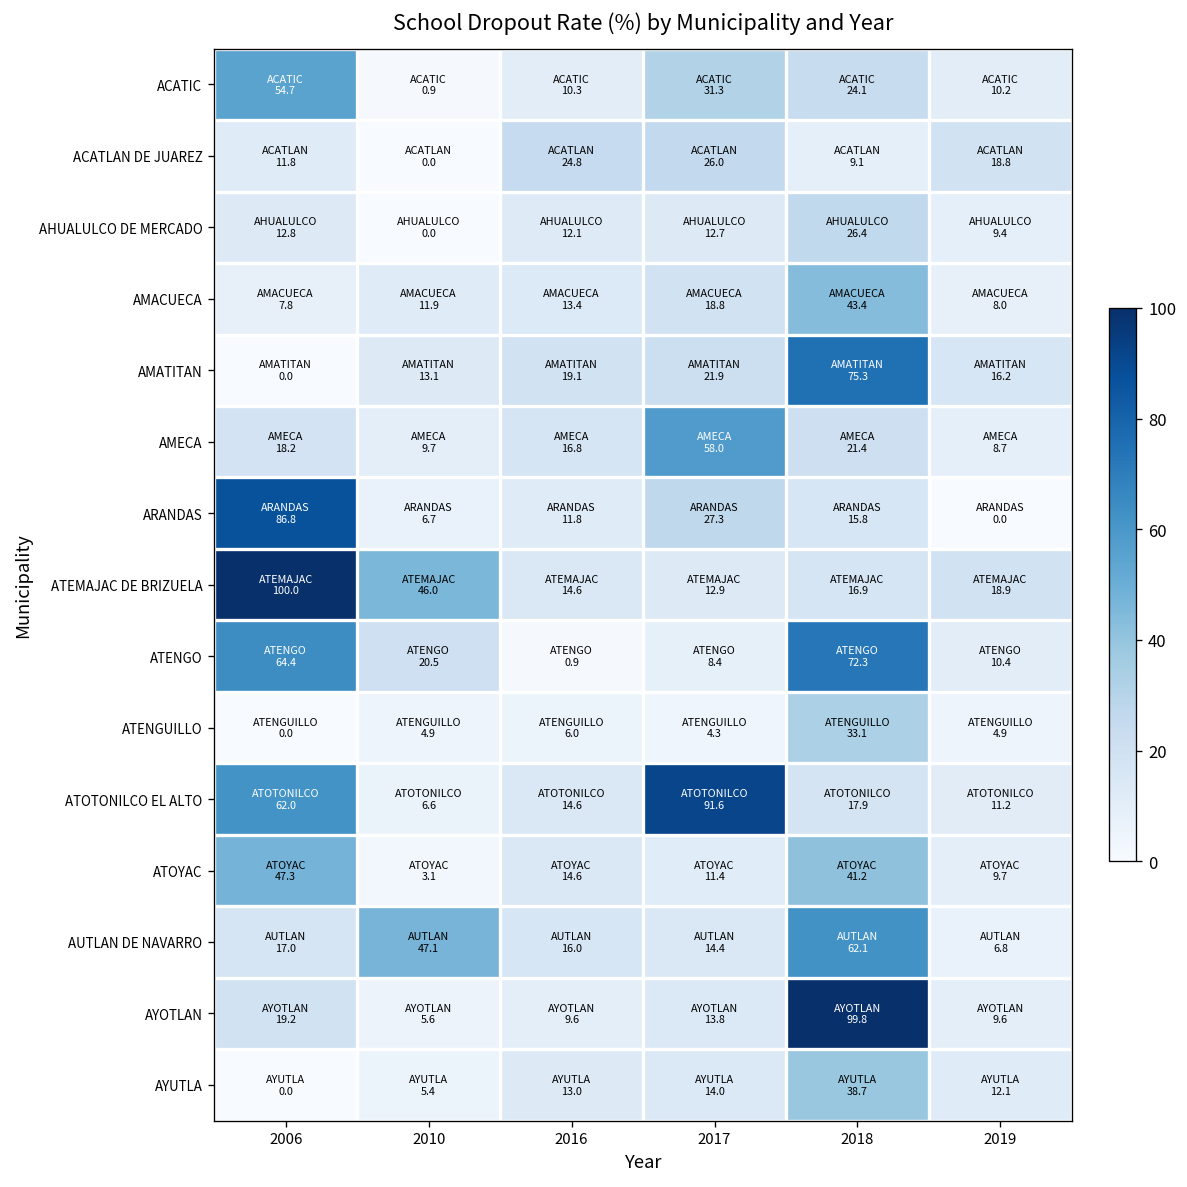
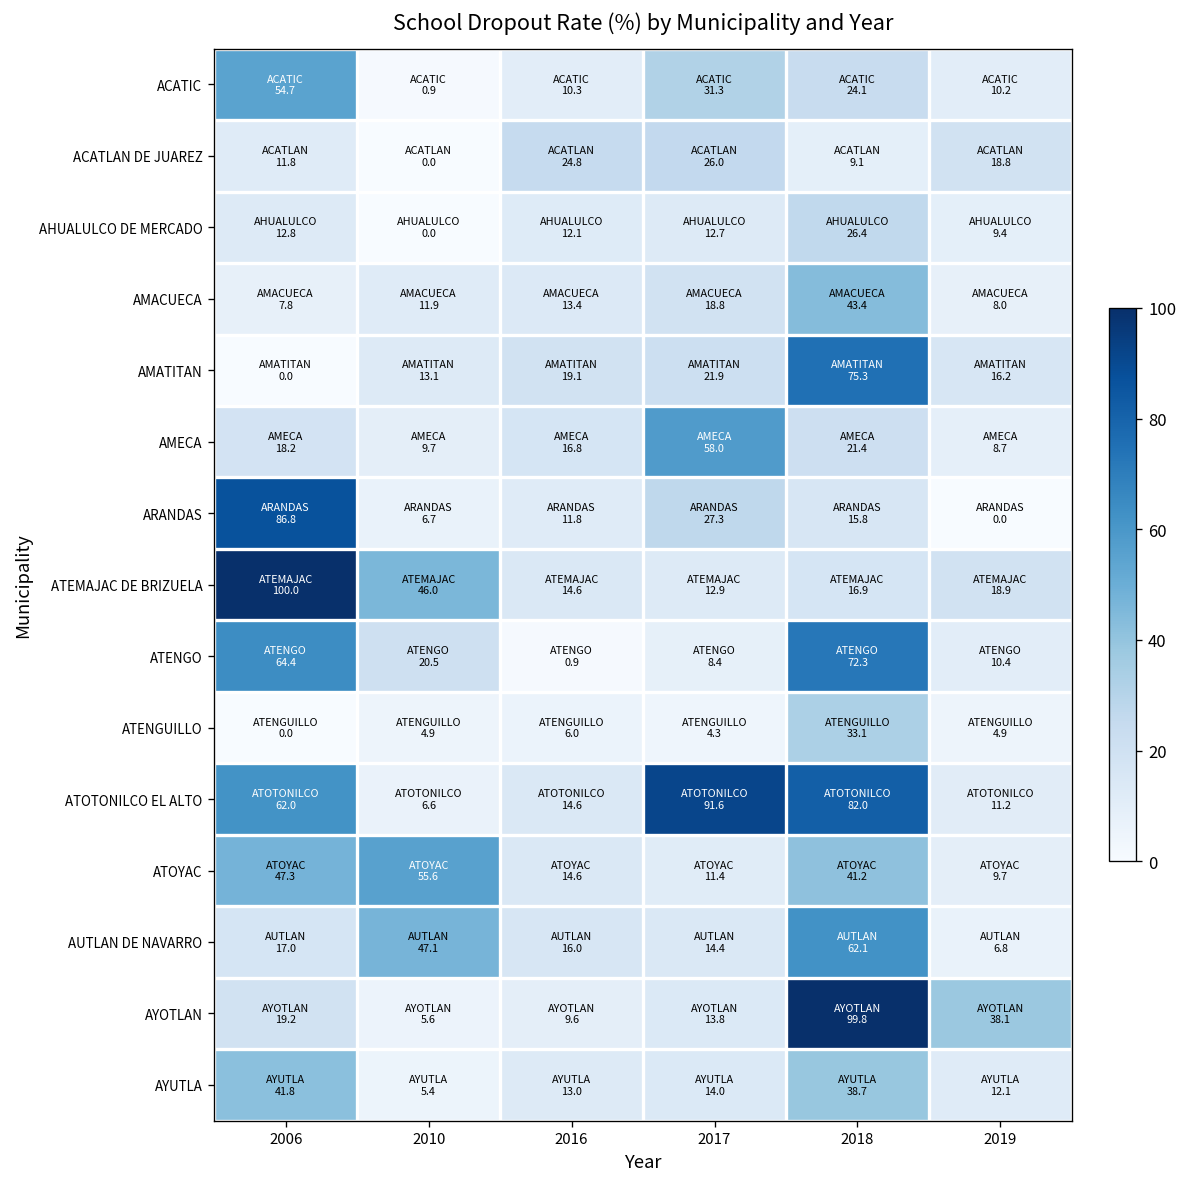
  {
    "ACATIC": {
      "2006": 54.7,
      "2010": 0.9,
      "2016": 10.3,
      "2017": 31.3,
      "2018": 24.1,
      "2019": 10.2
    },
    "ACATLAN DE JUAREZ": {
      "2006": 11.8,
      "2010": 0.0,
      "2016": 24.8,
      "2017": 26.0,
      "2018": 9.1,
      "2019": 18.8
    },
    "AHUALULCO DE MERCADO": {
      "2006": 12.8,
      "2010": 0.0,
      "2016": 12.1,
      "2017": 12.7,
      "2018": 26.4,
      "2019": 9.4
    },
    "AMACUECA": {
      "2006": 7.8,
      "2010": 11.9,
      "2016": 13.4,
      "2017": 18.8,
      "2018": 43.4,
      "2019": 8.0
    },
    "AMATITAN": {
      "2006": 0.0,
      "2010": 13.1,
      "2016": 19.1,
      "2017": 21.9,
      "2018": 75.3,
      "2019": 16.2
    },
    "AMECA": {
      "2006": 18.2,
      "2010": 9.7,
      "2016": 16.8,
      "2017": 58.0,
      "2018": 21.4,
      "2019": 8.7
    },
    "ARANDAS": {
      "2006": 86.8,
      "2010": 6.7,
      "2016": 11.8,
      "2017": 27.3,
      "2018": 15.8,
      "2019": 0.0
    },
    "ATEMAJAC DE BRIZUELA": {
      "2006": 100.0,
      "2010": 46.0,
      "2016": 14.6,
      "2017": 12.9,
      "2018": 16.9,
      "2019": 18.9
    },
    "ATENGO": {
      "2006": 64.4,
      "2010": 20.5,
      "2016": 0.9,
      "2017": 8.4,
      "2018": 72.3,
      "2019": 10.4
    },
    "ATENGUILLO": {
      "2006": 0.0,
      "2010": 4.9,
      "2016": 6.0,
      "2017": 4.3,
      "2018": 33.1,
      "2019": 4.9
    },
    "ATOTONILCO EL ALTO": {
      "2006": 62.0,
      "2010": 6.6,
      "2016": 14.6,
      "2017": 91.6,
-     "2018": 17.9,
+     "2018": 82.0,
      "2019": 11.2
    },
    "ATOYAC": {
      "2006": 47.3,
-     "2010": 3.1,
+     "2010": 55.6,
      "2016": 14.6,
      "2017": 11.4,
      "2018": 41.2,
      "2019": 9.7
    },
    "AUTLAN DE NAVARRO": {
      "2006": 17.0,
      "2010": 47.1,
      "2016": 16.0,
      "2017": 14.4,
      "2018": 62.1,
      "2019": 6.8
    },
    "AYOTLAN": {
      "2006": 19.2,
      "2010": 5.6,
      "2016": 9.6,
      "2017": 13.8,
      "2018": 99.8,
-     "2019": 9.6
+     "2019": 38.1
    },
    "AYUTLA": {
-     "2006": 0.0,
+     "2006": 41.8,
      "2010": 5.4,
      "2016": 13.0,
      "2017": 14.0,
      "2018": 38.7,
      "2019": 12.1
    }
  }
